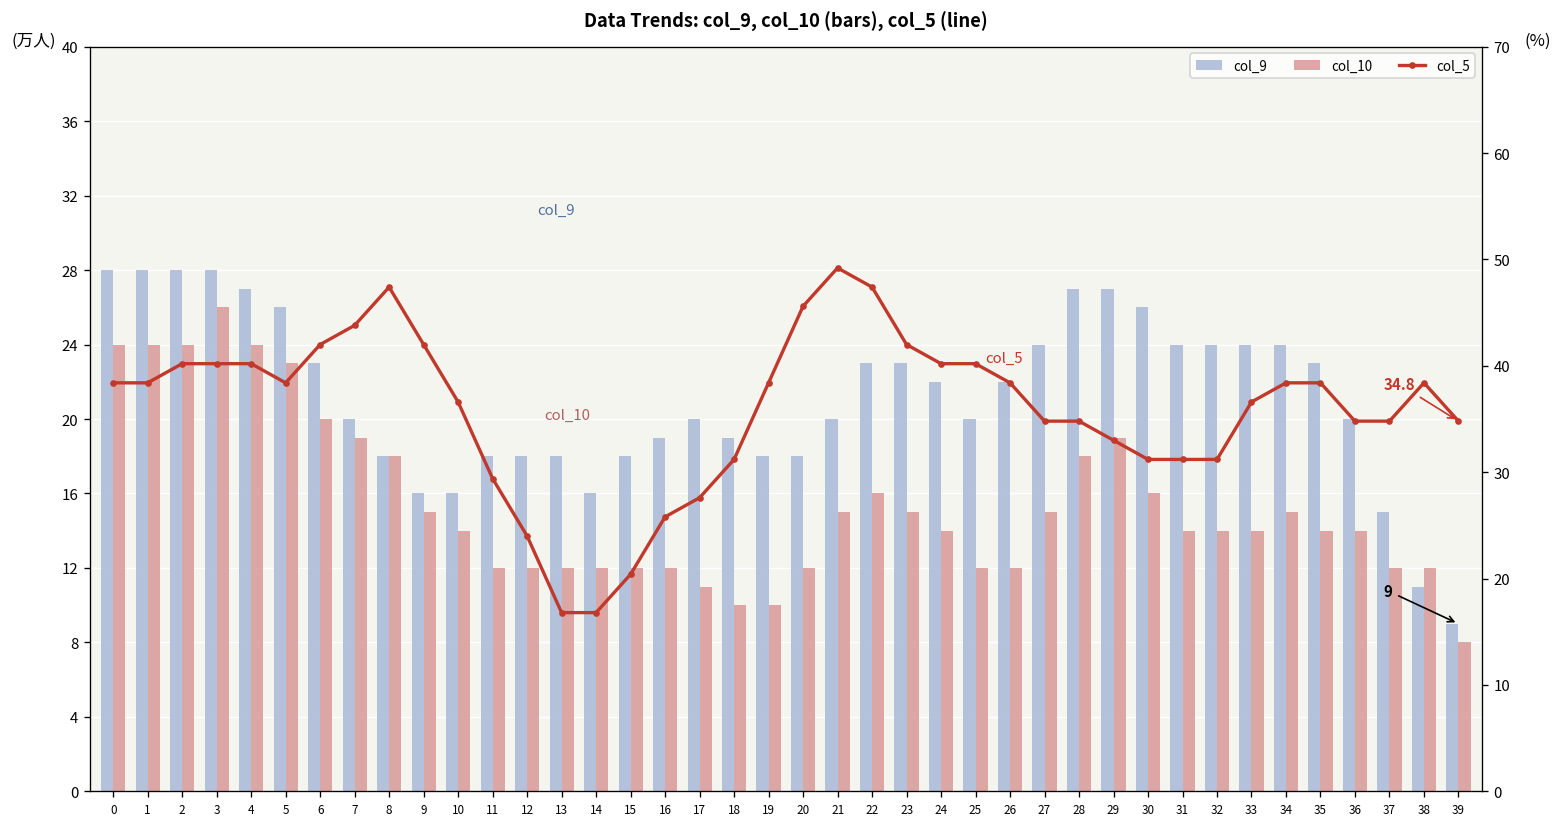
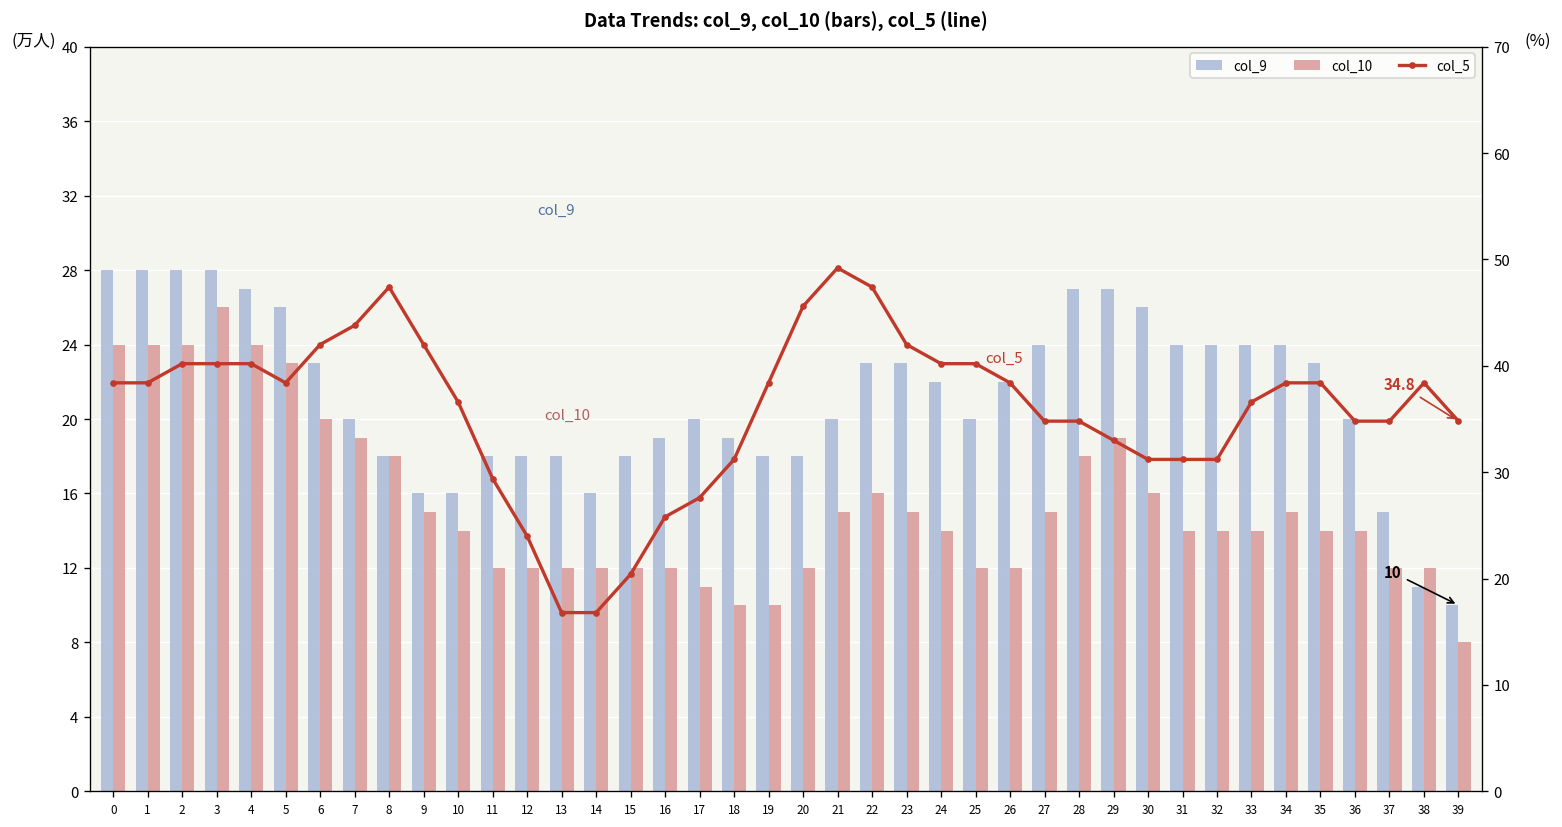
  {
    "col_9": {
-     "39": 9
+     "39": 10
    }
  }
